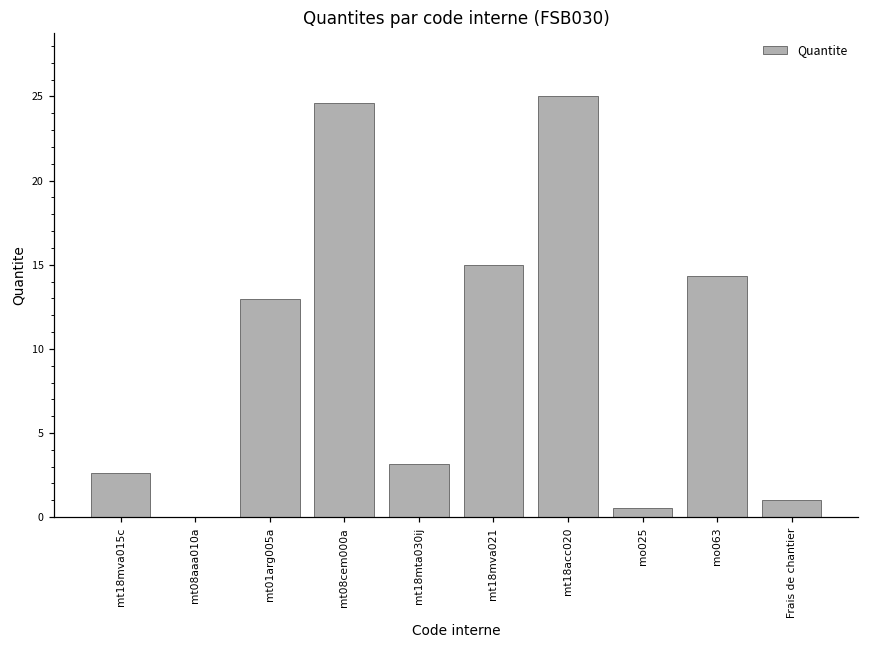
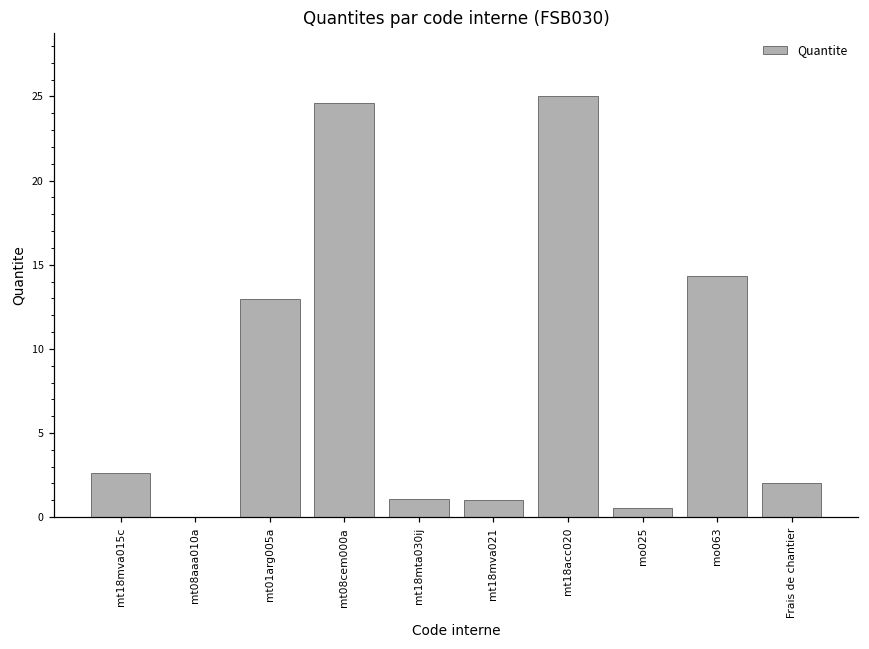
  {
    "mt18mva015c": 2.6,
    "mt01arg005a": 13.0,
    "mt08cem000a": 24.6,
-   "mt18mta030ij": 3.1,
-   "mt18mva021": 15,
+   "mt18mta030ij": 1.1,
+   "mt18mva021": 1,
    "mt18acc020": 25.0,
    "mo025": 0.5,
    "mo063": 14.3,
-   "Frais de chantier": 1
+   "Frais de chantier": 2
  }
